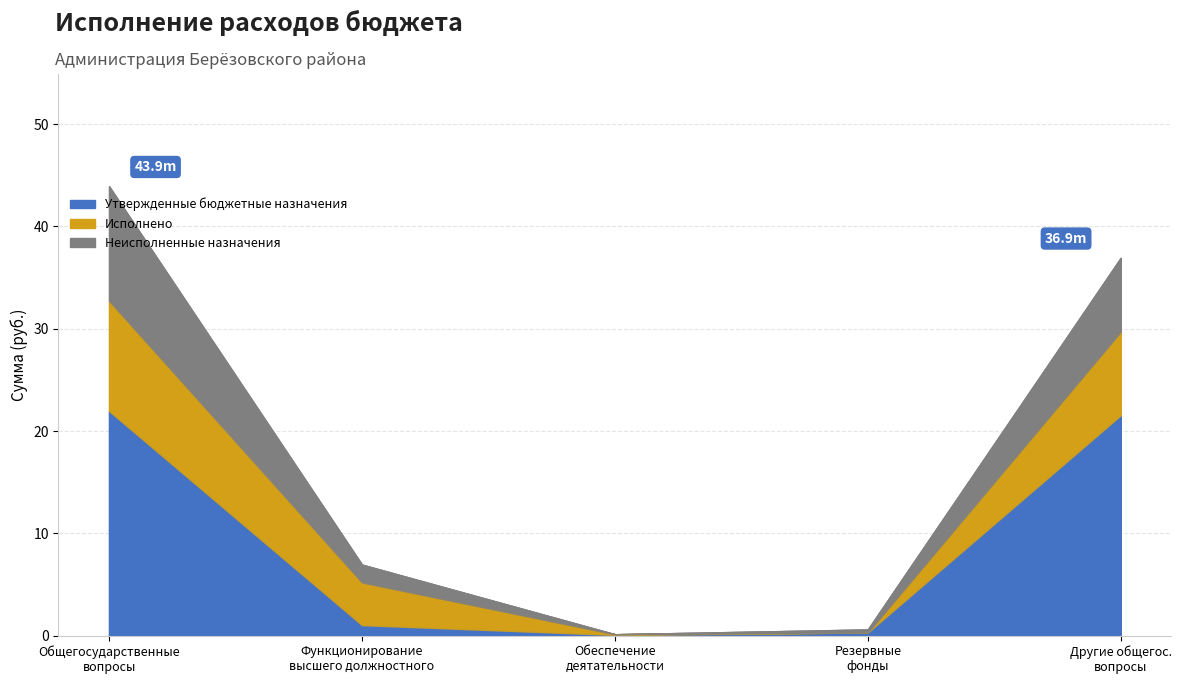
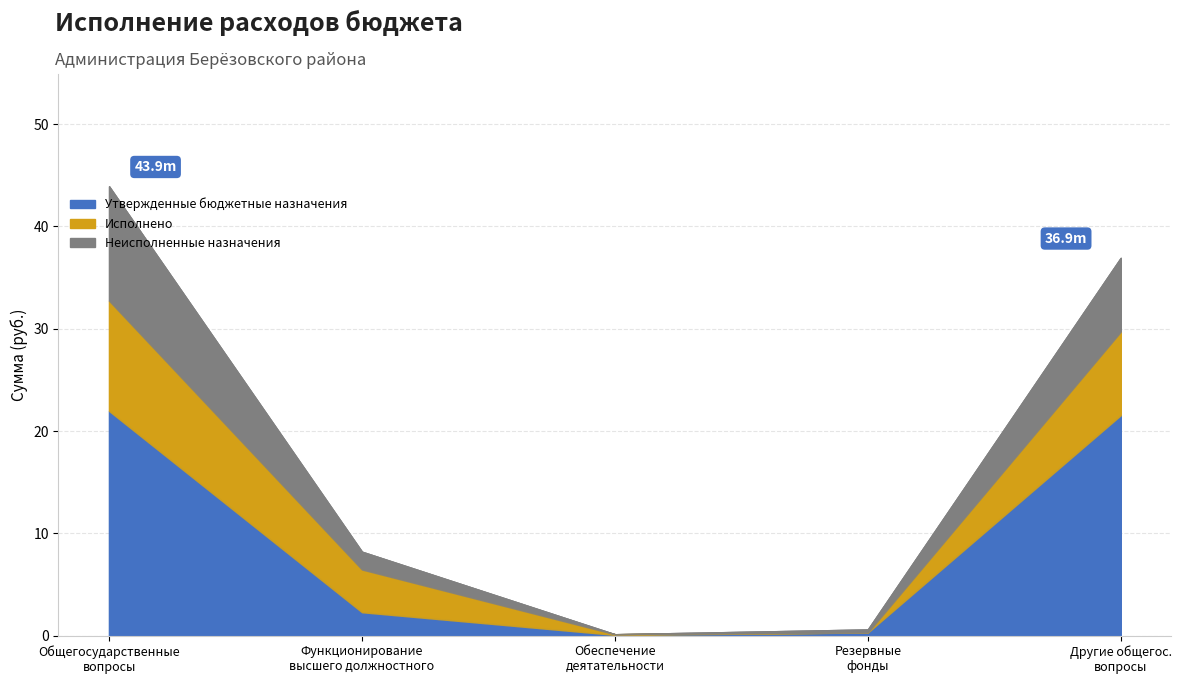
  {
    "Утвержденные бюджетные назначения": {
      "Общегосударственные вопросы": 22.0,
-     "Функционирование высшего должностного": 1.0,
+     "Функционирование высшего должностного": 2.3,
      "Другие общегос. вопросы": 21.5
    },
    "Исполнено": {
      "Общегосударственные вопросы": 10.8,
      "Функционирование высшего должностного": 4.2,
      "Другие общегос. вопросы": 8.2
    },
    "Неисполненные назначения": {
      "Общегосударственные вопросы": 11.2,
      "Функционирование высшего должностного": 1.7,
      "Резервные фонды": 0.3,
      "Другие общегос. вопросы": 7.2
    }
  }
